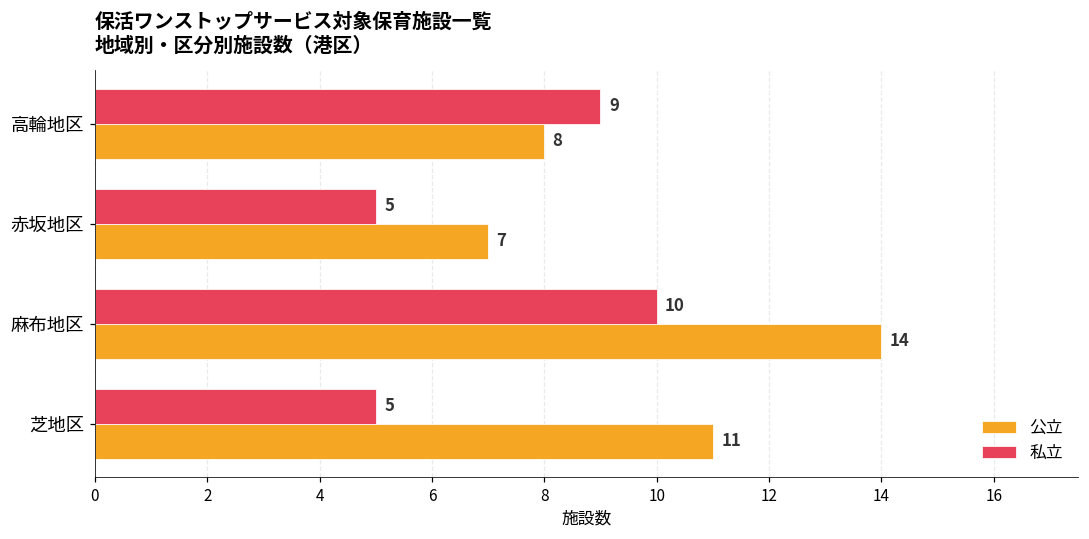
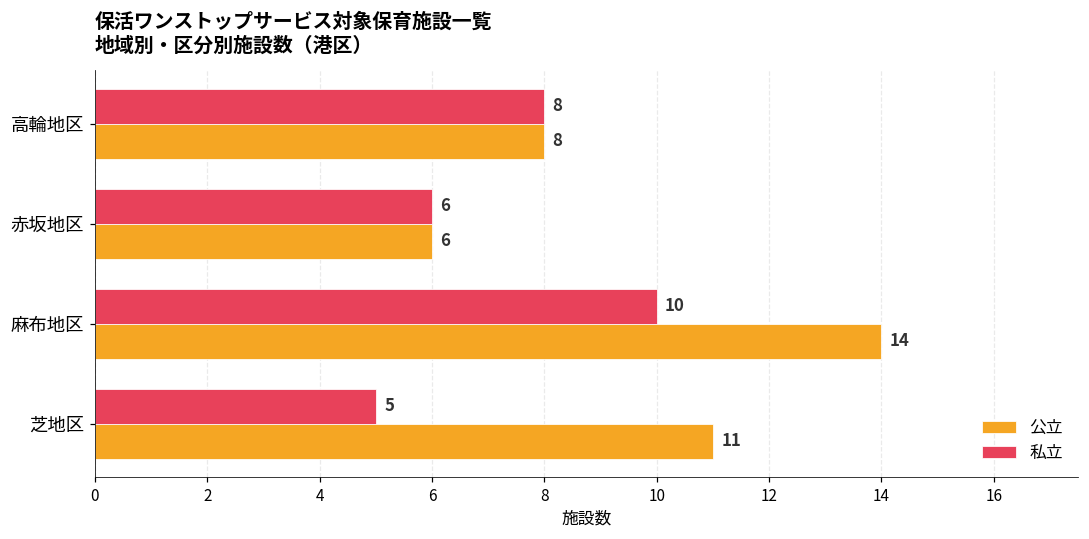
  {
    "公立": {
      "高輪地区": 8,
-     "赤坂地区": 7,
+     "赤坂地区": 6,
      "麻布地区": 14,
      "芝地区": 11
    },
    "私立": {
-     "高輪地区": 9,
-     "赤坂地区": 5,
+     "高輪地区": 8,
+     "赤坂地区": 6,
      "麻布地区": 10,
      "芝地区": 5
    }
  }
